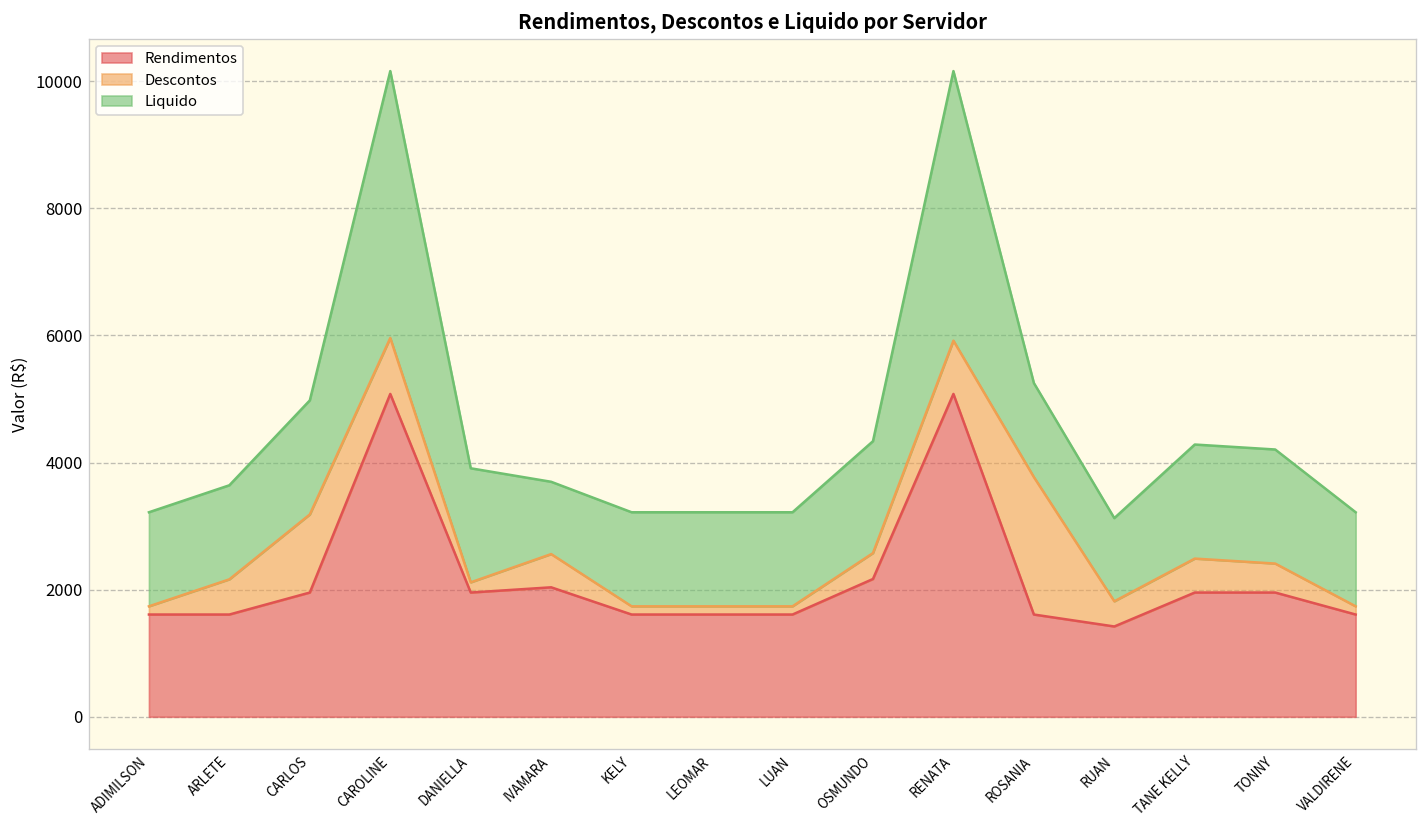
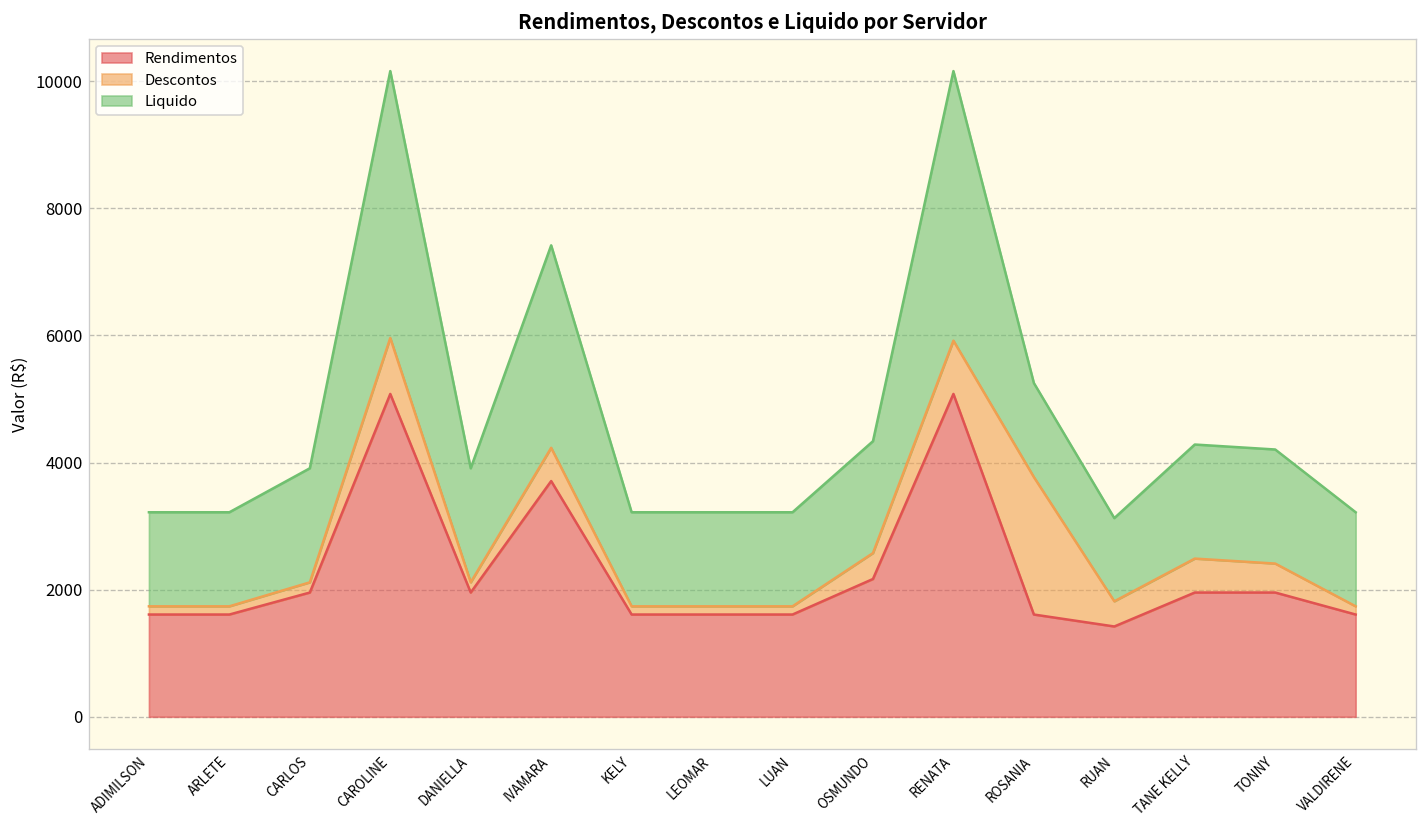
  {
    "Rendimentos": {
      "ADIMILSON": 1600,
      "ARLETE": 1600,
      "CARLOS": 2000,
      "CAROLINE": 5100,
      "DANIELLA": 2000,
-     "IVAMARA": 2000,
+     "IVAMARA": 3700,
      "KELY": 1600,
      "LEOMAR": 1600,
      "LUAN": 1600,
      "OSMUNDO": 2200,
      "RENATA": 5100,
      "ROSANIA": 1600,
      "RUAN": 1400,
      "TANE KELLY": 2000,
      "TONNY": 2000,
      "VALDIRENE": 1600
    },
    "Descontos": {
      "ADIMILSON": 100,
-     "ARLETE": 600,
-     "CARLOS": 1200,
+     "ARLETE": 100,
+     "CARLOS": 200,
      "CAROLINE": 900,
      "DANIELLA": 200,
      "IVAMARA": 500,
      "KELY": 100,
      "LEOMAR": 100,
      "LUAN": 100,
      "OSMUNDO": 400,
      "RENATA": 800,
      "ROSANIA": 2200,
      "RUAN": 400,
      "TANE KELLY": 500,
      "TONNY": 500,
      "VALDIRENE": 100
    },
    "Liquido": {
      "ADIMILSON": 1500,
      "ARLETE": 1500,
      "CARLOS": 1800,
      "CAROLINE": 4200,
      "DANIELLA": 1800,
-     "IVAMARA": 1100,
+     "IVAMARA": 3200,
      "KELY": 1500,
      "LEOMAR": 1500,
      "LUAN": 1500,
      "OSMUNDO": 1800,
      "RENATA": 4200,
      "ROSANIA": 1500,
      "RUAN": 1300,
      "TANE KELLY": 1800,
      "TONNY": 1800,
      "VALDIRENE": 1500
    }
  }
